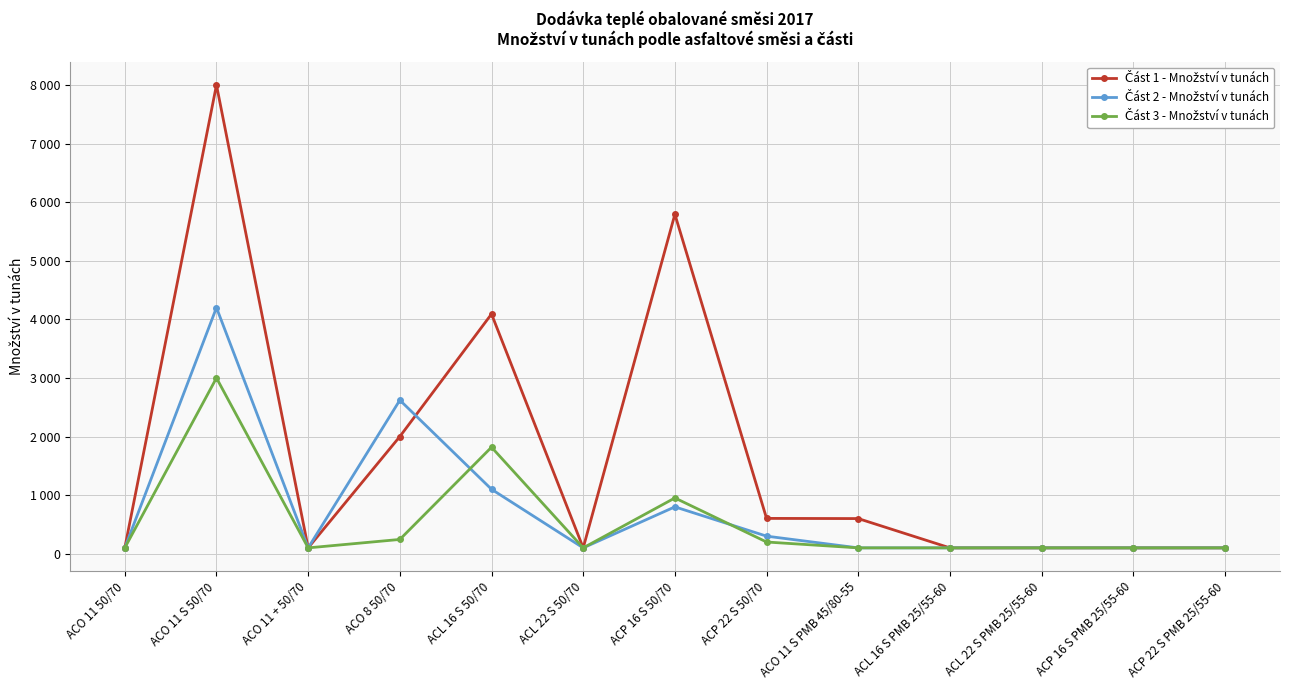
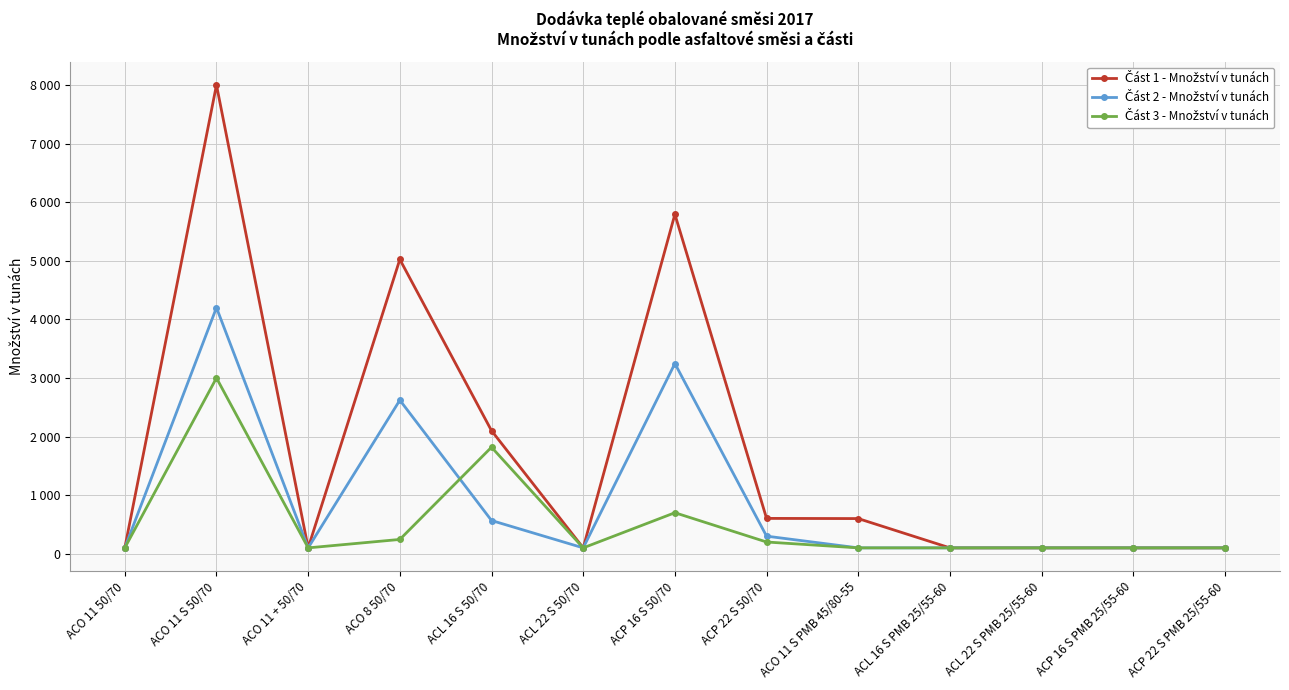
  {
    "Část 1 - Množství v tunách": {
      "ACO 11 S 50/70": 8000,
-     "ACO 8 50/70": 2000,
-     "ACL 16 S 50/70": 4100,
+     "ACO 8 50/70": 5000,
+     "ACL 16 S 50/70": 2100,
      "ACP 16 S 50/70": 5800,
      "ACP 22 S 50/70": 600,
      "ACO 11 S PMB 45/80-55": 600
    },
    "Část 2 - Množství v tunách": {
      "ACO 11 S 50/70": 4200,
      "ACO 8 50/70": 2600,
-     "ACL 16 S 50/70": 1100,
-     "ACP 16 S 50/70": 800,
+     "ACL 16 S 50/70": 600,
+     "ACP 16 S 50/70": 3200,
      "ACP 22 S 50/70": 300
    },
    "Část 3 - Množství v tunách": {
      "ACO 11 S 50/70": 3000,
      "ACO 8 50/70": 200,
      "ACL 16 S 50/70": 1800,
-     "ACP 16 S 50/70": 1000,
+     "ACP 16 S 50/70": 700,
      "ACP 22 S 50/70": 200
    }
  }
